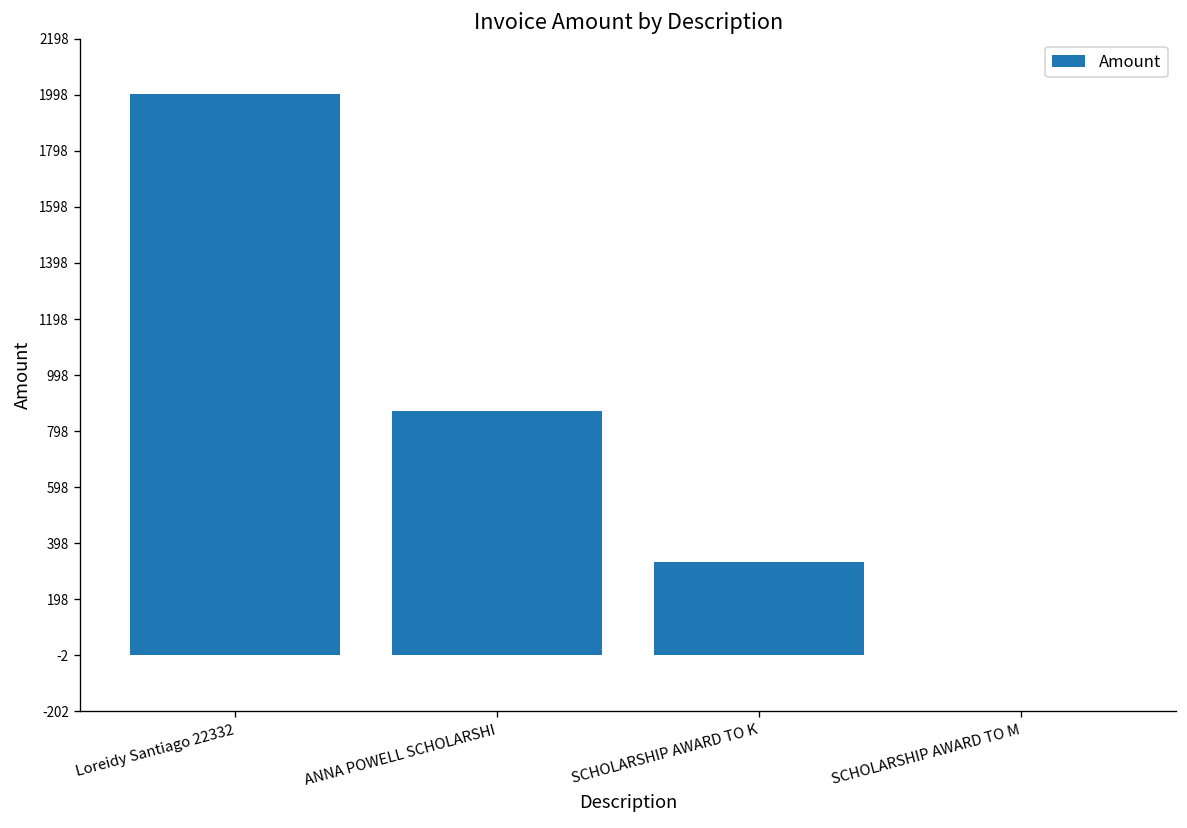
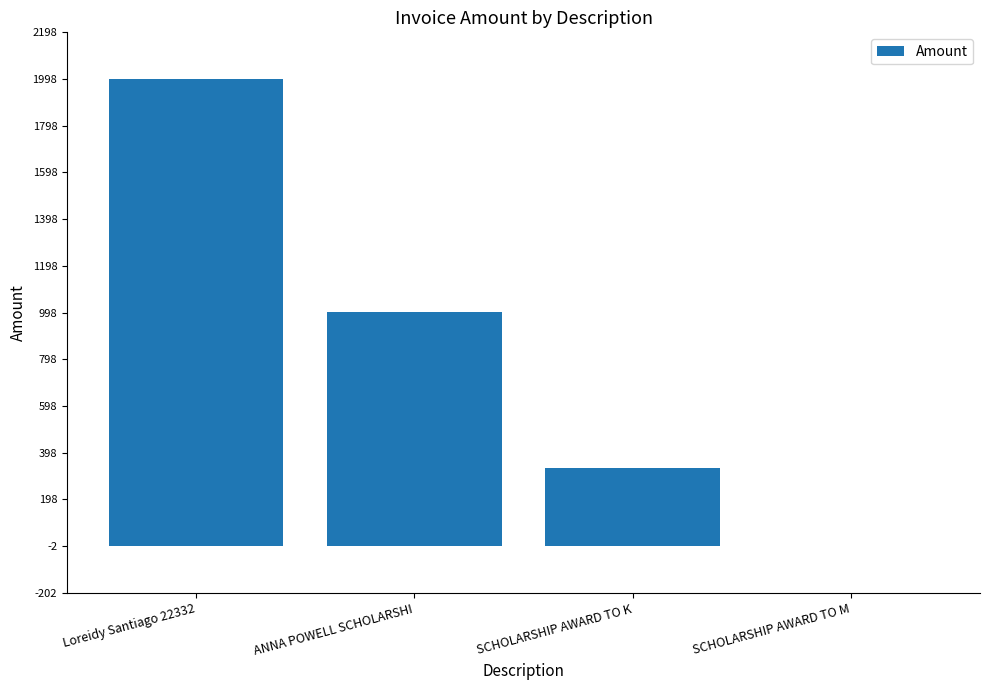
  {
    "Loreidy Santiago 22332": 2000,
-   "ANNA POWELL SCHOLARSHI": 870,
+   "ANNA POWELL SCHOLARSHI": 1000,
    "SCHOLARSHIP AWARD TO K": 330
  }
